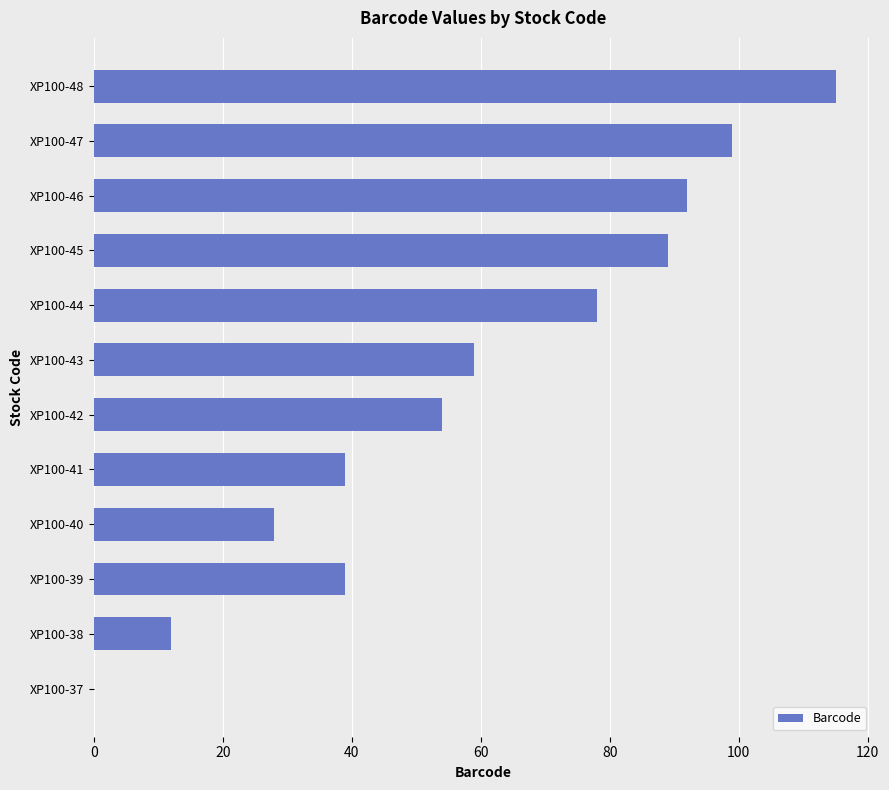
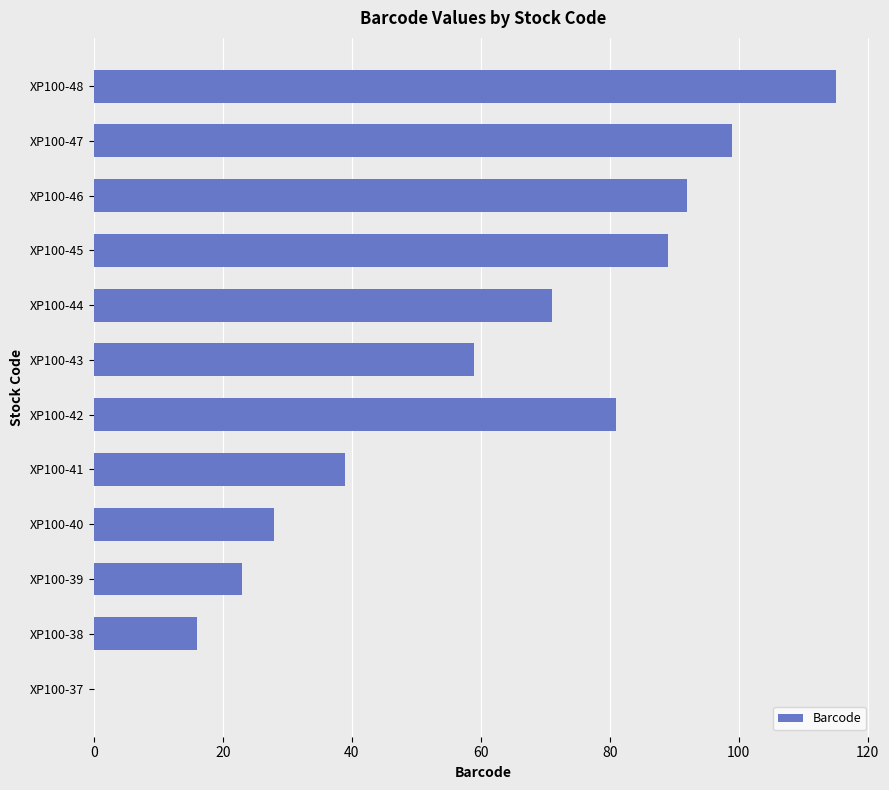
  {
    "XP100-48": 115,
    "XP100-47": 99,
    "XP100-46": 92,
    "XP100-45": 89,
-   "XP100-44": 78,
+   "XP100-44": 71,
    "XP100-43": 59,
-   "XP100-42": 54,
+   "XP100-42": 81,
    "XP100-41": 39,
    "XP100-40": 28,
-   "XP100-39": 39,
-   "XP100-38": 12,
+   "XP100-39": 23,
+   "XP100-38": 16,
    "XP100-37": 0
  }
